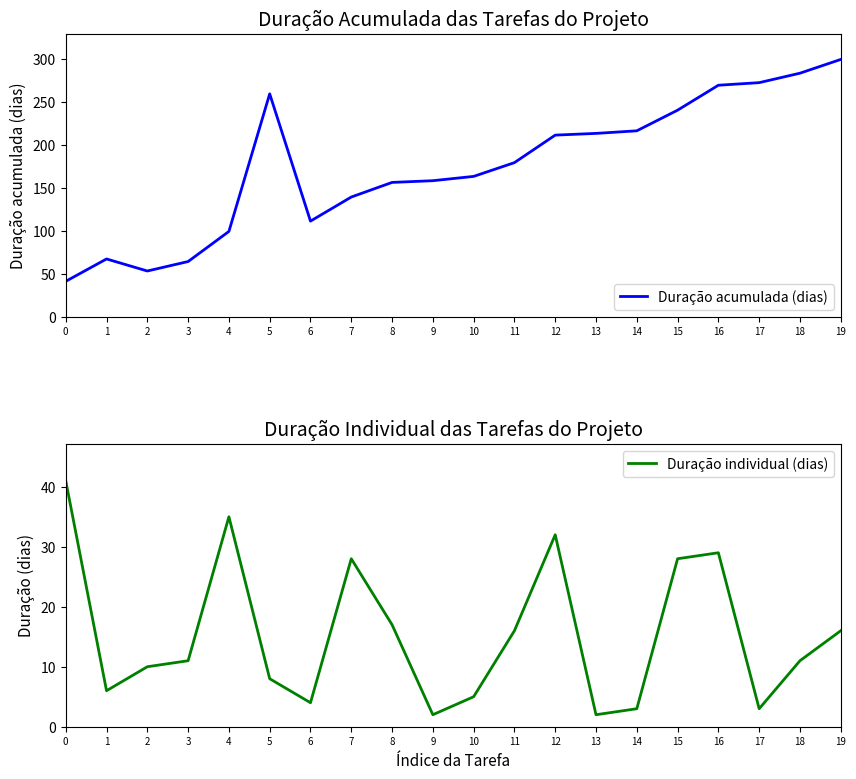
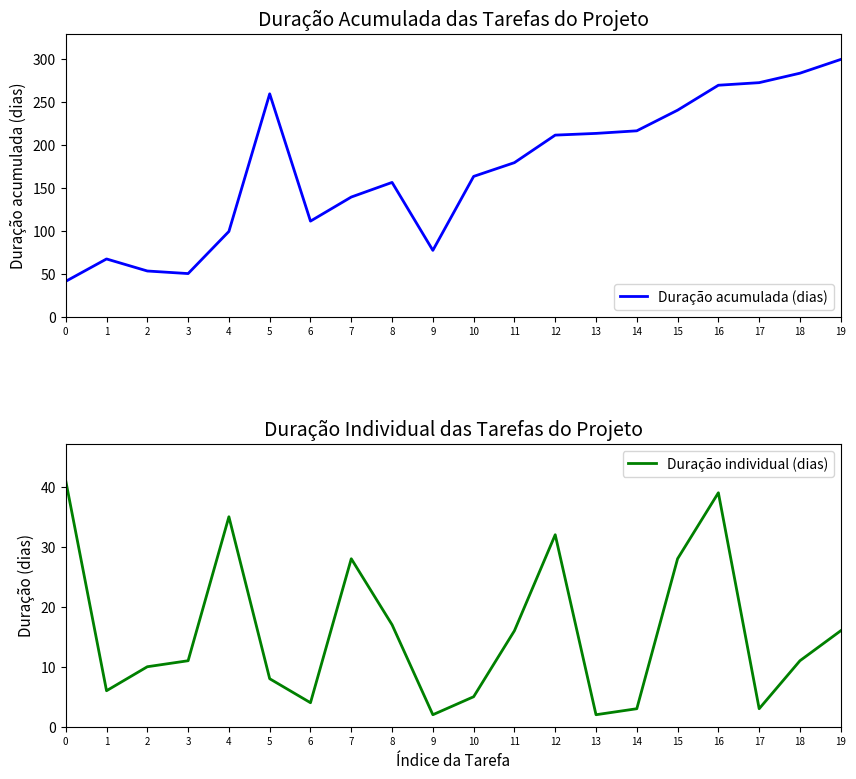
  {
    "Duração Acumulada das Tarefas do Projeto": {
      "0": 40,
      "1": 70,
      "2": 50,
-     "3": 60,
+     "3": 50,
      "4": 100,
      "5": 260,
      "6": 110,
      "7": 140,
      "8": 160,
-     "9": 160,
+     "9": 80,
      "10": 160,
      "11": 180,
      "12": 210,
      "13": 210,
      "14": 220,
      "15": 240,
      "16": 270,
      "17": 270,
      "18": 280,
      "19": 300
    },
    "Duração Individual das Tarefas do Projeto": {
      "0": 41,
      "1": 6,
      "2": 10,
      "3": 11,
      "4": 35,
      "5": 8,
      "6": 4,
      "7": 28,
      "8": 17,
      "9": 2,
      "10": 5,
      "11": 16,
      "12": 32,
      "13": 2,
      "14": 3,
      "15": 28,
-     "16": 29,
+     "16": 39,
      "17": 3,
      "18": 11,
      "19": 16
    }
  }
